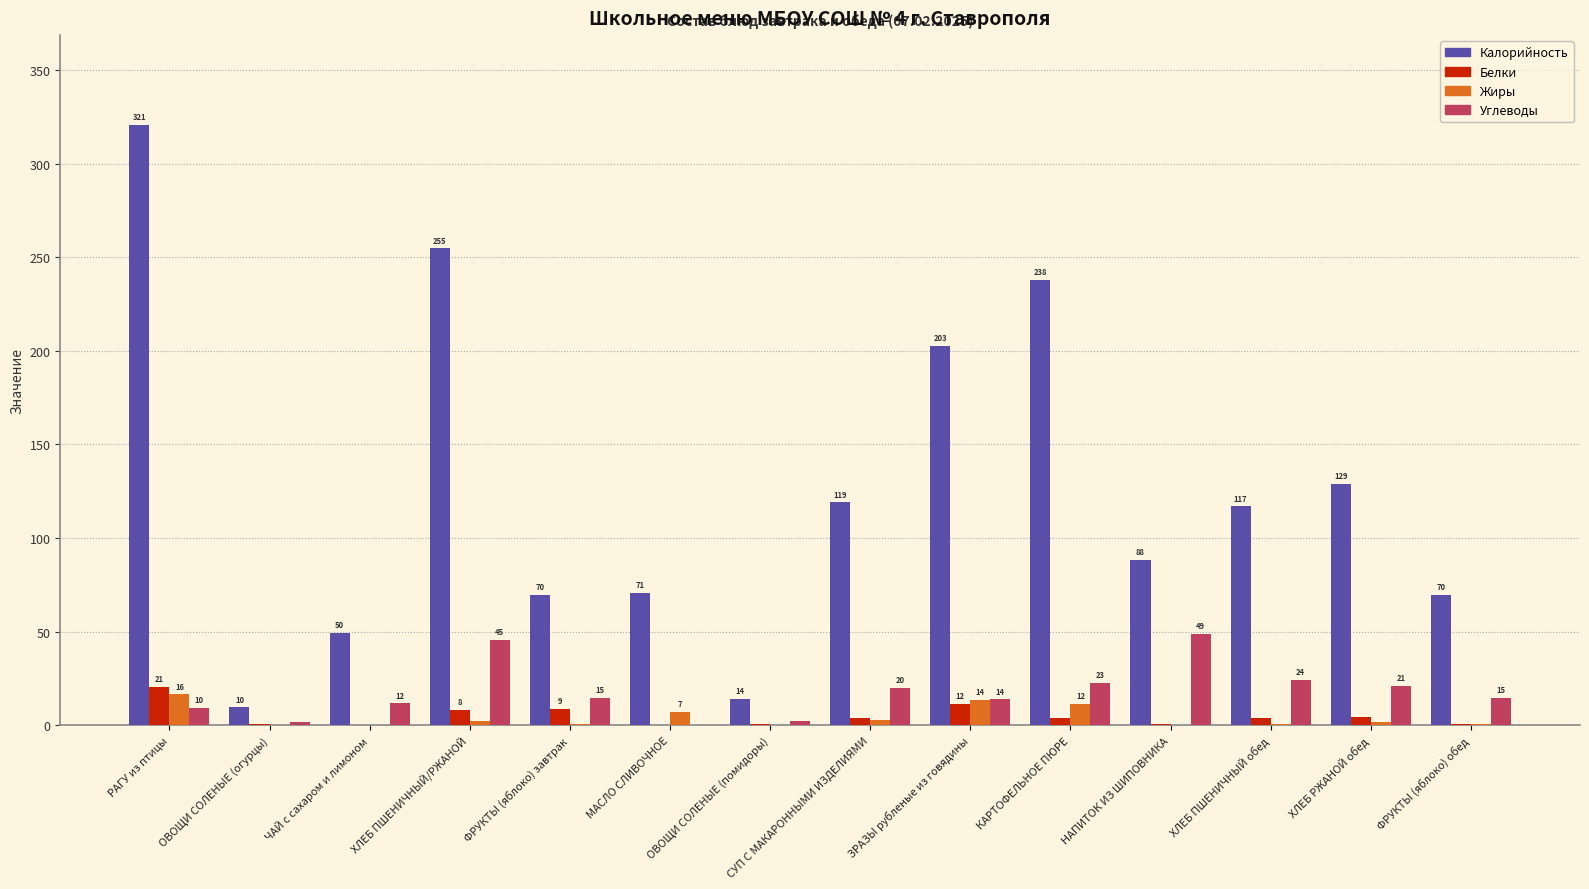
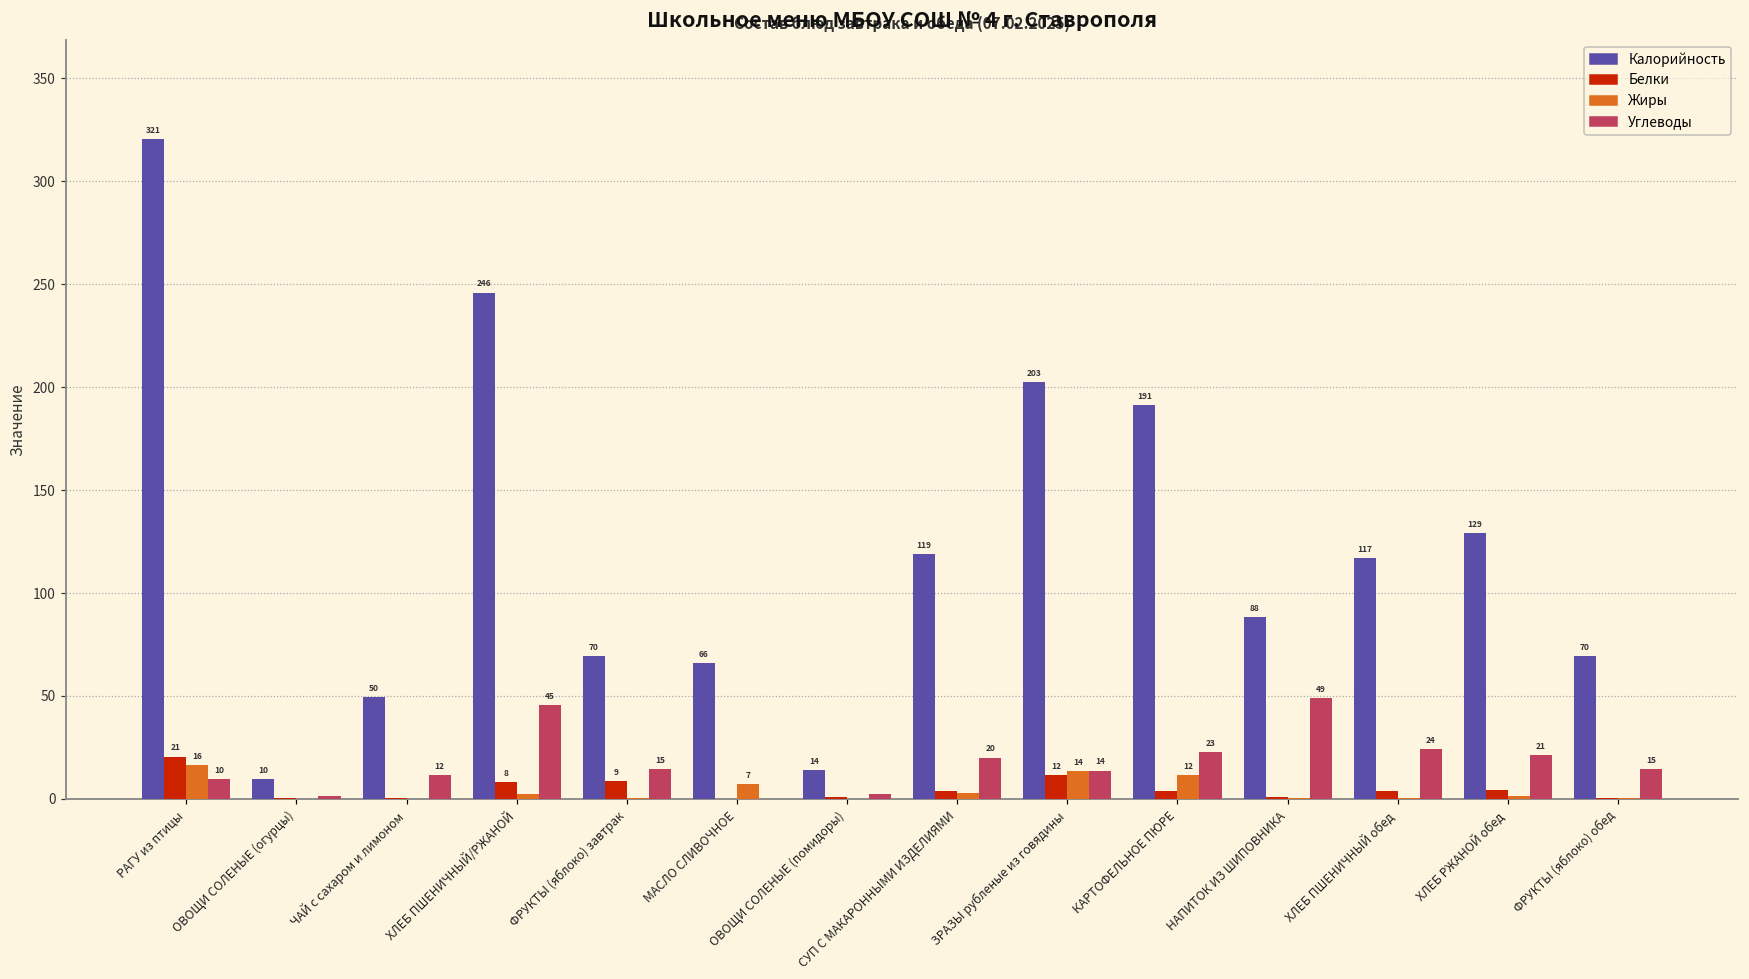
  {
    "Калорийность": {
      "РАГУ из птицы": 321,
      "ОВОЩИ СОЛЕНЫЕ (огурцы)": 10,
      "ЧАЙ с сахаром и лимоном": 50,
-     "ХЛЕБ ПШЕНИЧНЫЙ/РЖАНОЙ": 255,
+     "ХЛЕБ ПШЕНИЧНЫЙ/РЖАНОЙ": 246,
      "ФРУКТЫ (яблоко) завтрак": 70,
-     "МАСЛО СЛИВОЧНОЕ": 71,
+     "МАСЛО СЛИВОЧНОЕ": 66,
      "ОВОЩИ СОЛЕНЫЕ (помидоры)": 14,
      "СУП С МАКАРОННЫМИ ИЗДЕЛИЯМИ": 119,
      "ЗРАЗЫ рубленые из говядины": 203,
-     "КАРТОФЕЛЬНОЕ ПЮРЕ": 238,
+     "КАРТОФЕЛЬНОЕ ПЮРЕ": 191,
      "НАПИТОК ИЗ ШИПОВНИКА": 88,
      "ХЛЕБ ПШЕНИЧНЫЙ обед": 117,
      "ХЛЕБ РЖАНОЙ обед": 129,
      "ФРУКТЫ (яблоко) обед": 70
    },
    "Белки": {
      "РАГУ из птицы": 21,
      "ХЛЕБ ПШЕНИЧНЫЙ/РЖАНОЙ": 8,
      "ФРУКТЫ (яблоко) завтрак": 9,
      "ЗРАЗЫ рубленые из говядины": 12
    },
    "Жиры": {
      "РАГУ из птицы": 16,
      "МАСЛО СЛИВОЧНОЕ": 7,
      "ЗРАЗЫ рубленые из говядины": 14,
      "КАРТОФЕЛЬНОЕ ПЮРЕ": 12
    },
    "Углеводы": {
      "РАГУ из птицы": 10,
      "ЧАЙ с сахаром и лимоном": 12,
      "ХЛЕБ ПШЕНИЧНЫЙ/РЖАНОЙ": 45,
      "ФРУКТЫ (яблоко) завтрак": 15,
      "СУП С МАКАРОННЫМИ ИЗДЕЛИЯМИ": 20,
      "ЗРАЗЫ рубленые из говядины": 14,
      "КАРТОФЕЛЬНОЕ ПЮРЕ": 23,
      "НАПИТОК ИЗ ШИПОВНИКА": 49,
      "ХЛЕБ ПШЕНИЧНЫЙ обед": 24,
      "ХЛЕБ РЖАНОЙ обед": 21,
      "ФРУКТЫ (яблоко) обед": 15
    }
  }
